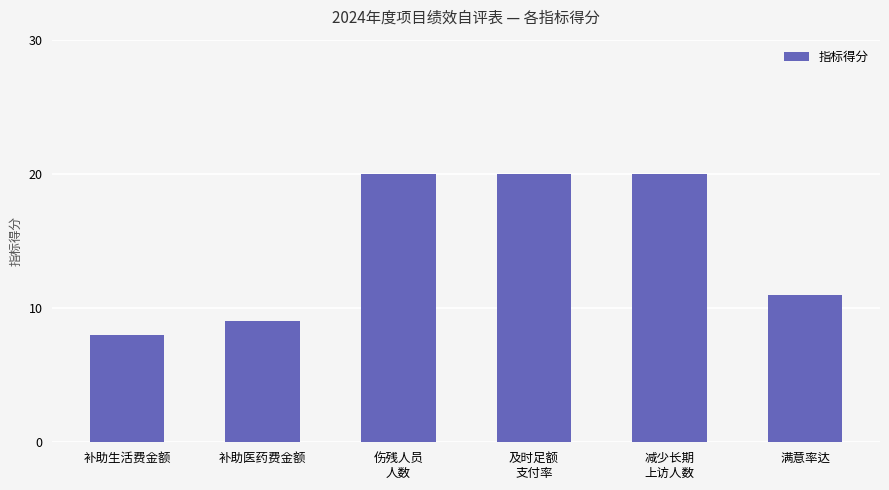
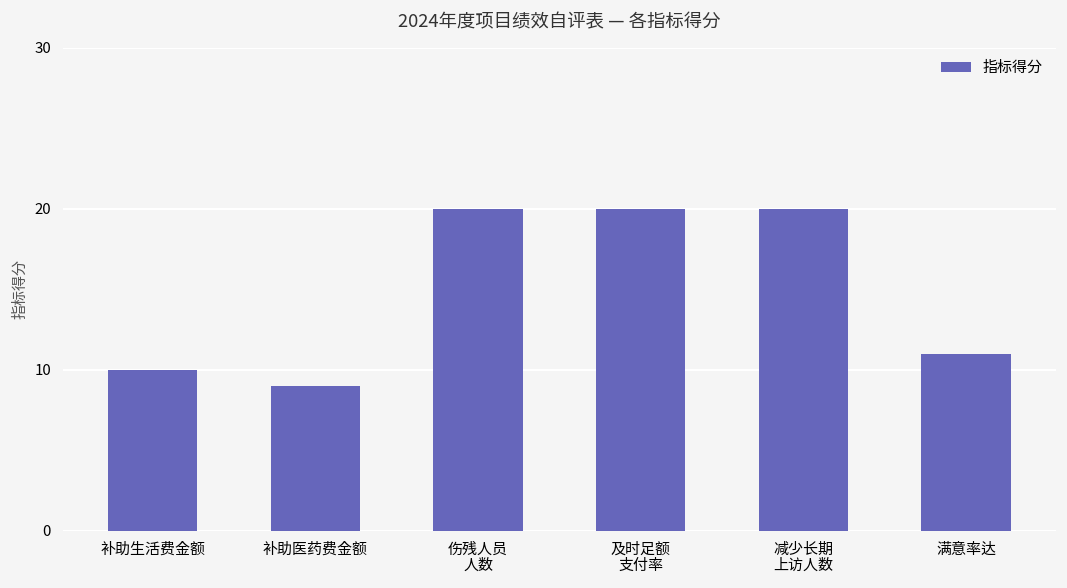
  {
-   "补助生活费金额": 8,
+   "补助生活费金额": 10,
    "补助医药费金额": 9,
    "伤残人员 人数": 20,
    "及时足额 支付率": 20,
    "减少长期 上访人数": 20,
    "满意率达": 11
  }
